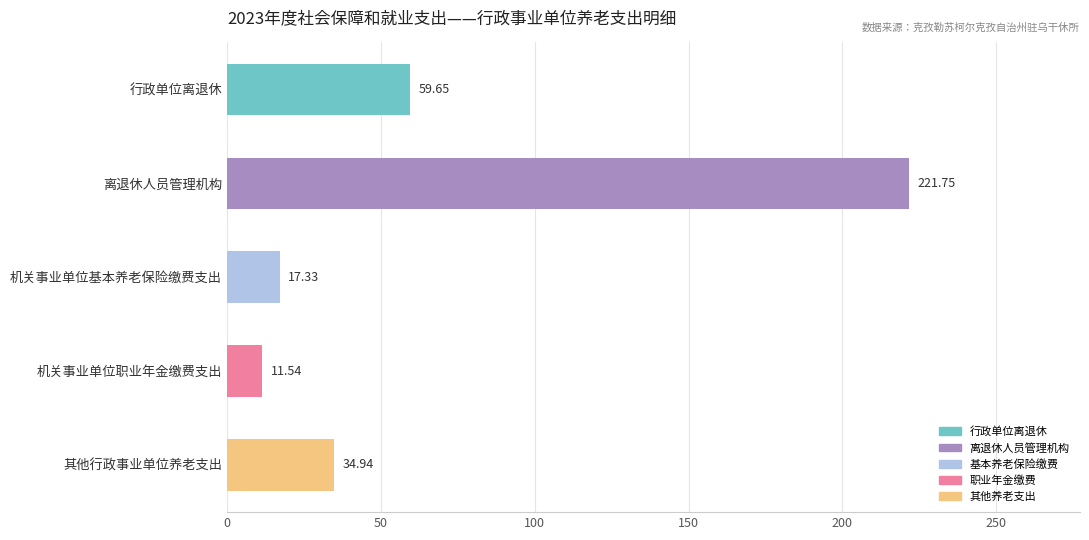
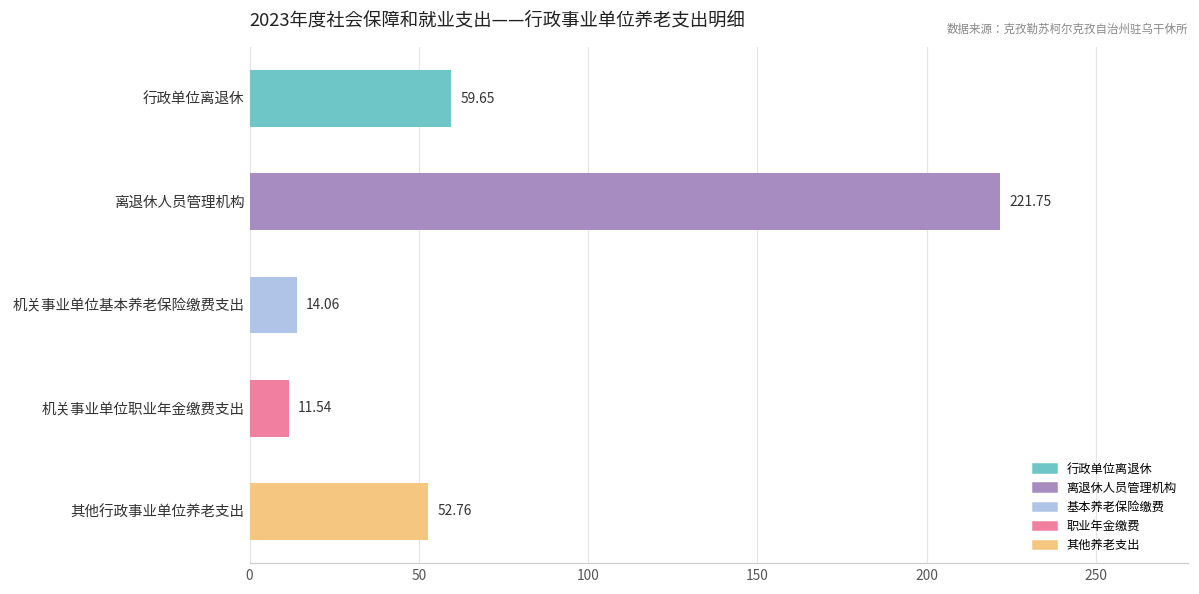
  {
    "行政单位离退休": 59.65,
    "离退休人员管理机构": 221.75,
-   "机关事业单位基本养老保险缴费支出": 17.33,
+   "机关事业单位基本养老保险缴费支出": 14.06,
    "机关事业单位职业年金缴费支出": 11.54,
-   "其他行政事业单位养老支出": 34.94
+   "其他行政事业单位养老支出": 52.76
  }
